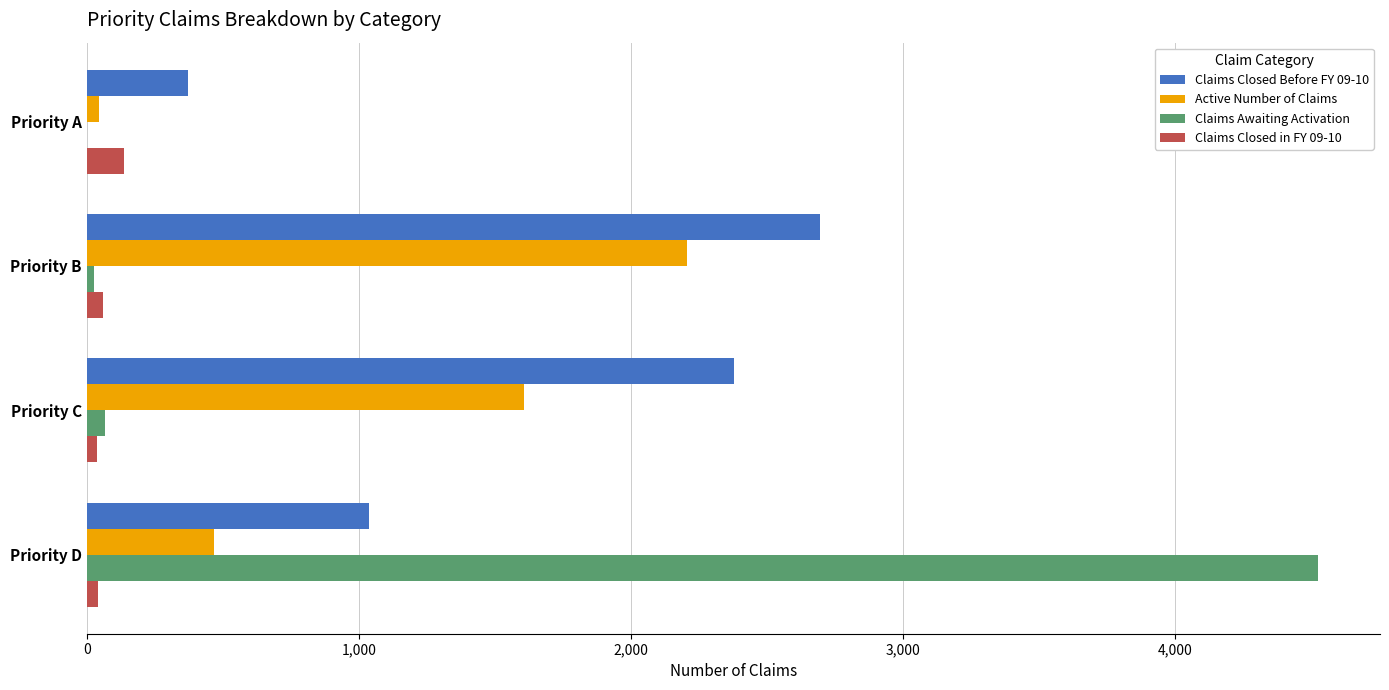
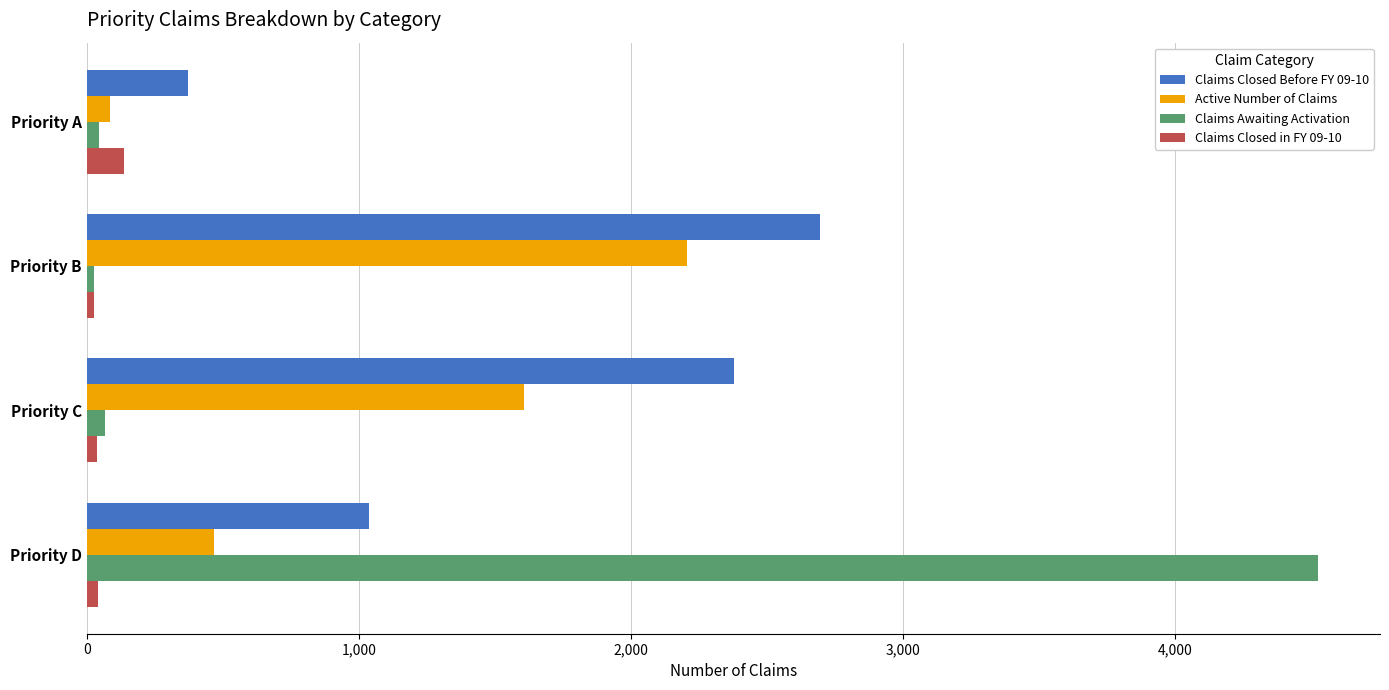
  {
    "Claims Closed Before FY 09-10": {
      "Priority A": "370",
      "Priority B": "2,700",
      "Priority C": "2,380",
      "Priority D": "1,040"
    },
    "Active Number of Claims": {
-     "Priority A": "40",
+     "Priority A": "90",
      "Priority B": "2,210",
      "Priority C": "1,610",
      "Priority D": "470"
    },
    "Claims Awaiting Activation": {
-     "Priority A": "0",
+     "Priority A": "40",
      "Priority B": "30",
      "Priority C": "70",
      "Priority D": "4,530"
    },
    "Claims Closed in FY 09-10": {
      "Priority A": "140",
-     "Priority B": "60",
+     "Priority B": "30",
      "Priority C": "40",
      "Priority D": "40"
    }
  }
